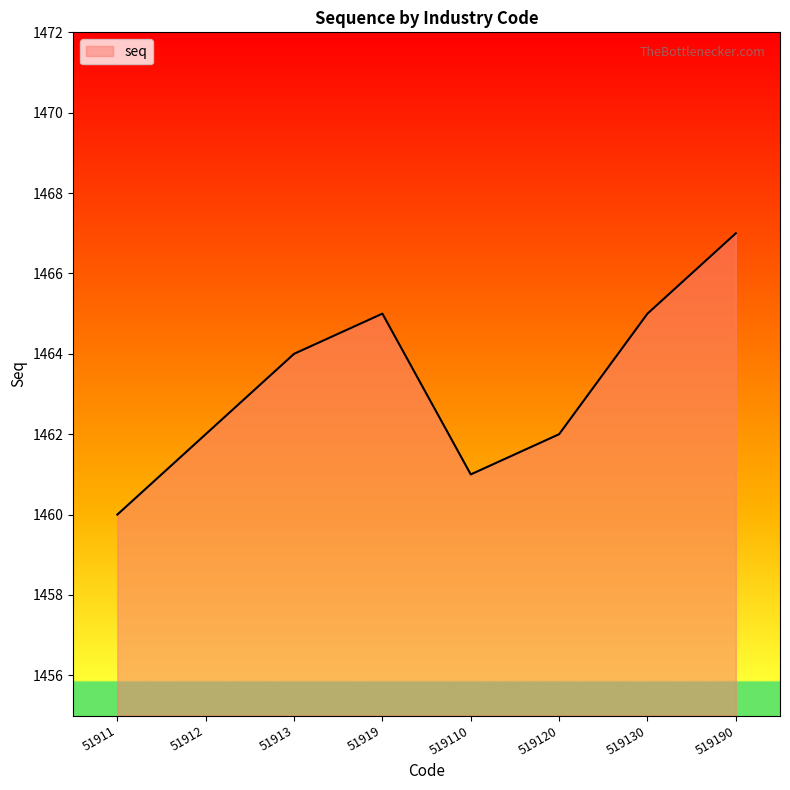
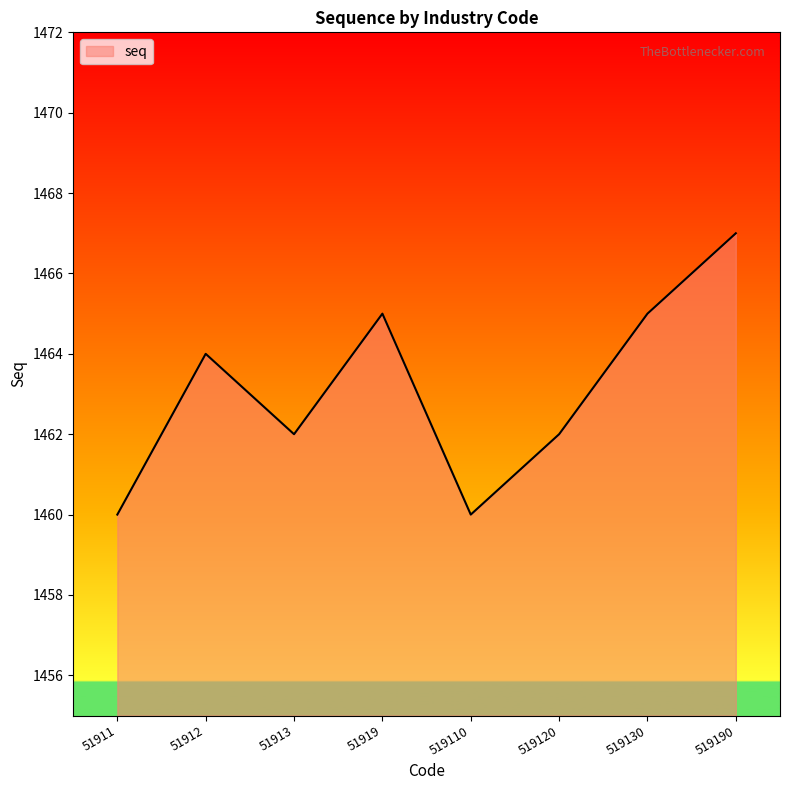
  {
    "51911": 1460,
-   "51912": 1462,
-   "51913": 1464,
+   "51912": 1464,
+   "51913": 1462,
    "51919": 1465,
-   "519110": 1461,
+   "519110": 1460,
    "519120": 1462,
    "519130": 1465,
    "519190": 1467
  }
